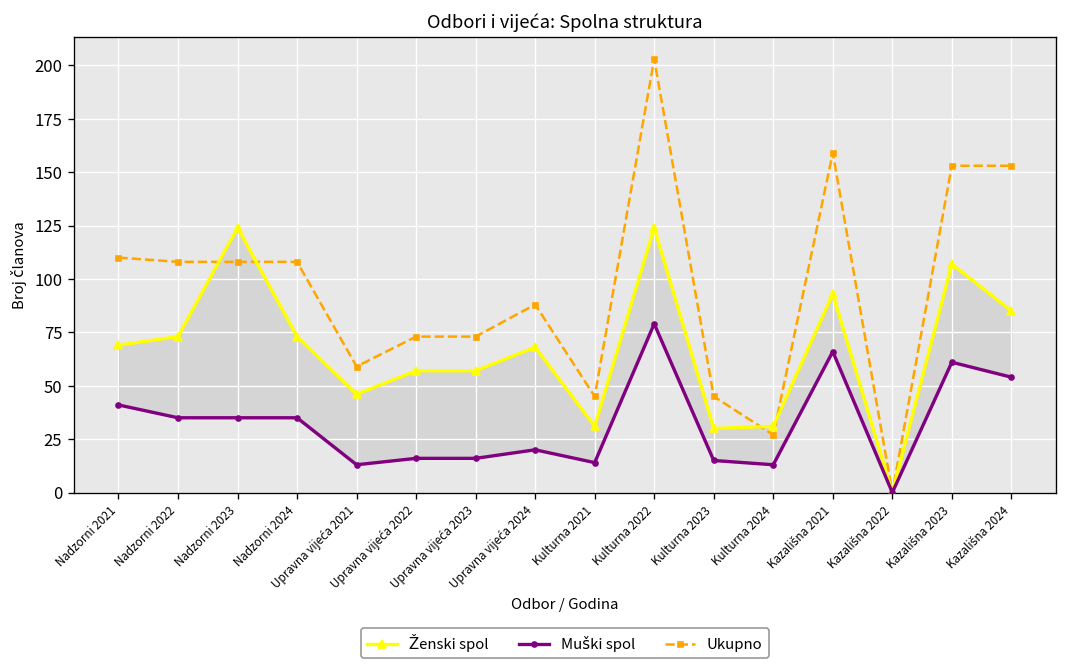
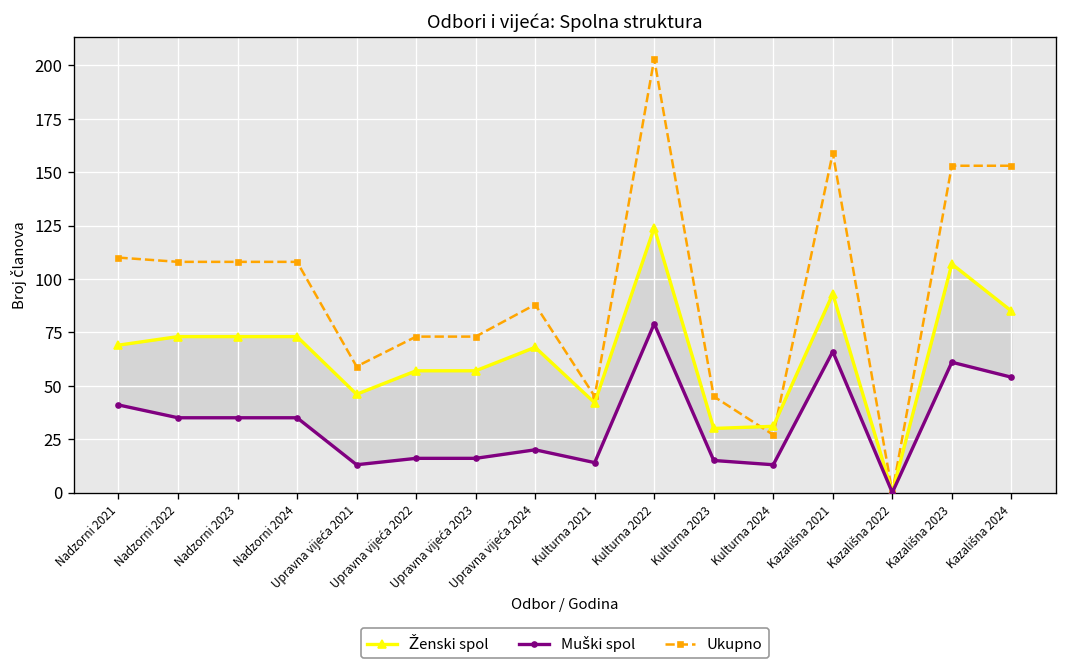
  {
    "Ženski spol": {
      "Nadzorni 2021": 69,
      "Nadzorni 2022": 73,
-     "Nadzorni 2023": 124,
+     "Nadzorni 2023": 73,
      "Nadzorni 2024": 73,
      "Upravna vijeća 2021": 46,
      "Upravna vijeća 2022": 57,
      "Upravna vijeća 2023": 57,
      "Upravna vijeća 2024": 68,
-     "Kulturna 2021": 31,
+     "Kulturna 2021": 42,
      "Kulturna 2022": 124,
      "Kulturna 2023": 30,
      "Kulturna 2024": 31,
      "Kazališna 2021": 93,
      "Kazališna 2023": 107,
      "Kazališna 2024": 85
    },
    "Muški spol": {
      "Nadzorni 2021": 41,
      "Nadzorni 2022": 35,
      "Nadzorni 2023": 35,
      "Nadzorni 2024": 35,
      "Upravna vijeća 2021": 13,
      "Upravna vijeća 2022": 16,
      "Upravna vijeća 2023": 16,
      "Upravna vijeća 2024": 20,
      "Kulturna 2021": 14,
      "Kulturna 2022": 79,
      "Kulturna 2023": 15,
      "Kulturna 2024": 13,
      "Kazališna 2021": 66,
      "Kazališna 2023": 61,
      "Kazališna 2024": 54
    },
    "Ukupno": {
      "Nadzorni 2021": 110,
      "Nadzorni 2022": 108,
      "Nadzorni 2023": 108,
      "Nadzorni 2024": 108,
      "Upravna vijeća 2021": 59,
      "Upravna vijeća 2022": 73,
      "Upravna vijeća 2023": 73,
      "Upravna vijeća 2024": 88,
      "Kulturna 2021": 45,
      "Kulturna 2022": 203,
      "Kulturna 2023": 45,
      "Kulturna 2024": 27,
      "Kazališna 2021": 159,
      "Kazališna 2023": 153,
      "Kazališna 2024": 153
    }
  }
